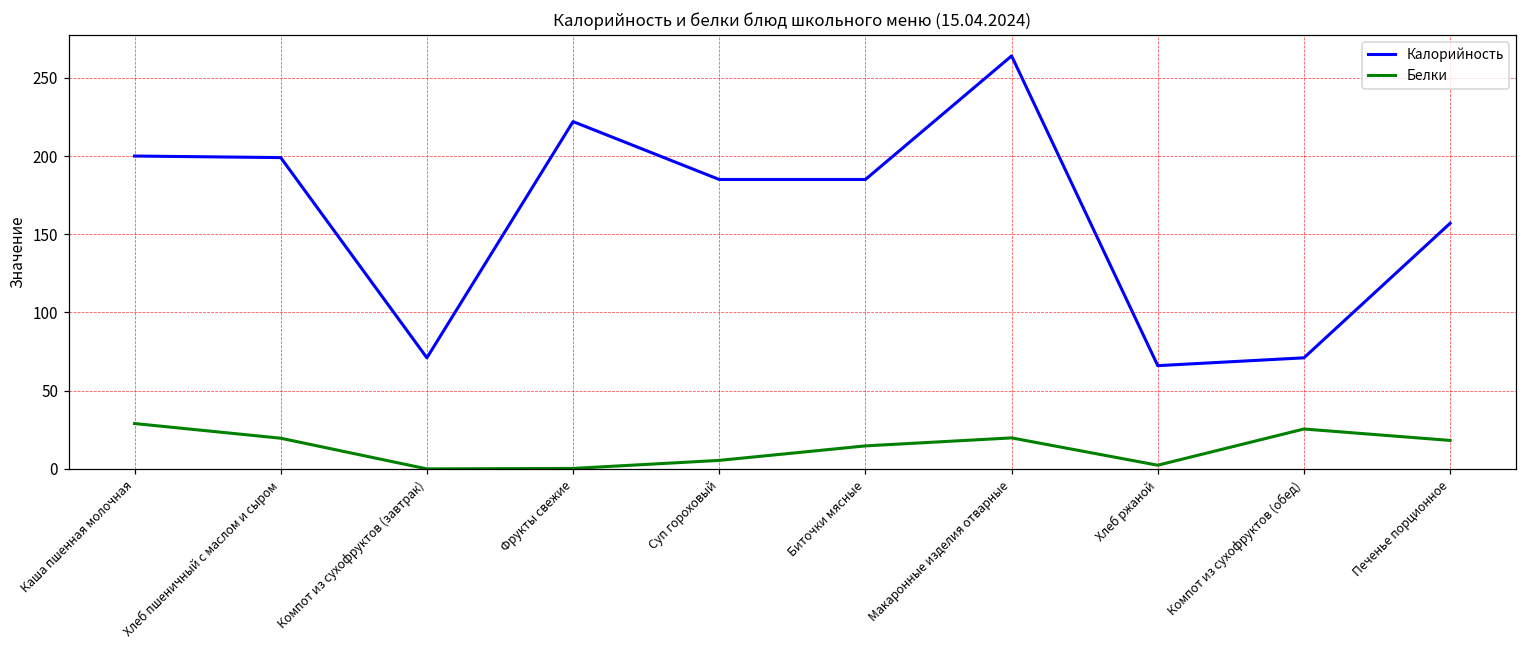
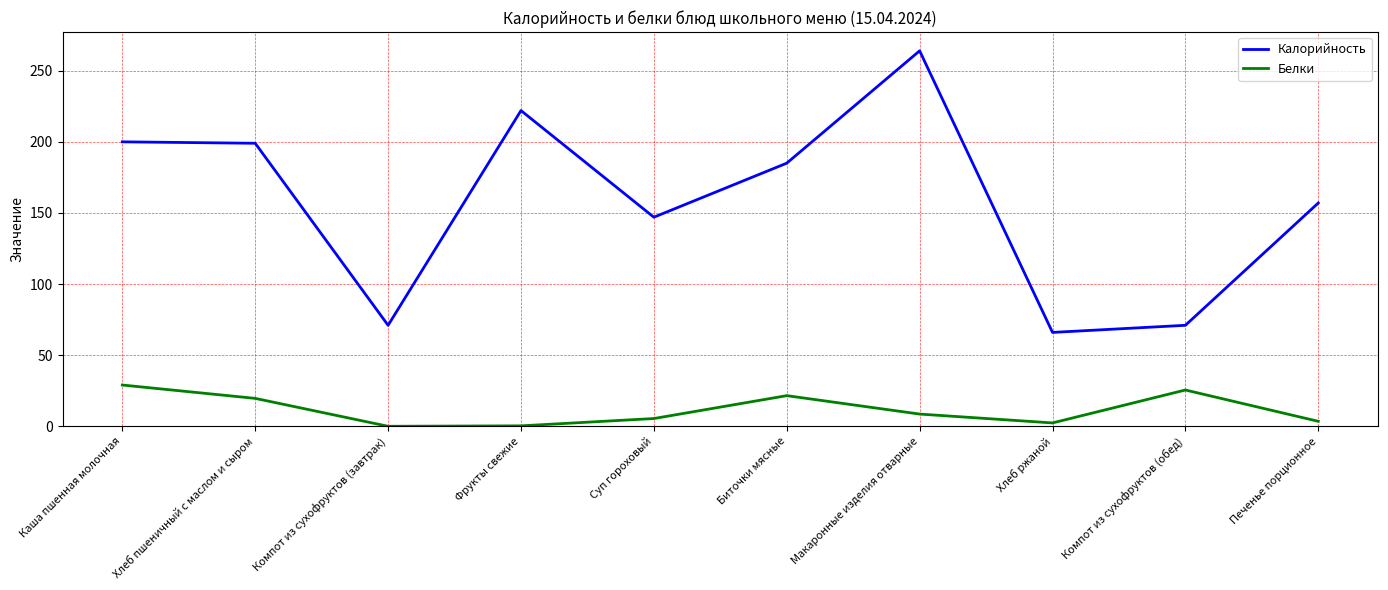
  {
    "Калорийность": {
      "Каша пшенная молочная": 200,
      "Хлеб пшеничный с маслом и сыром": 199,
      "Компот из сухофруктов (завтрак)": 71,
      "Фрукты свежие": 222,
-     "Суп гороховый": 185,
+     "Суп гороховый": 147,
      "Биточки мясные": 185,
      "Макаронные изделия отварные": 264,
      "Хлеб ржаной": 66,
      "Компот из сухофруктов (обед)": 71,
      "Печенье порционное": 157
    },
    "Белки": {
      "Каша пшенная молочная": 29,
      "Хлеб пшеничный с маслом и сыром": 20,
      "Компот из сухофруктов (завтрак)": 0,
      "Фрукты свежие": 0,
      "Суп гороховый": 5,
-     "Биточки мясные": 15,
-     "Макаронные изделия отварные": 20,
+     "Биточки мясные": 22,
+     "Макаронные изделия отварные": 9,
      "Хлеб ржаной": 2,
      "Компот из сухофруктов (обед)": 26,
-     "Печенье порционное": 18
+     "Печенье порционное": 3
    }
  }
